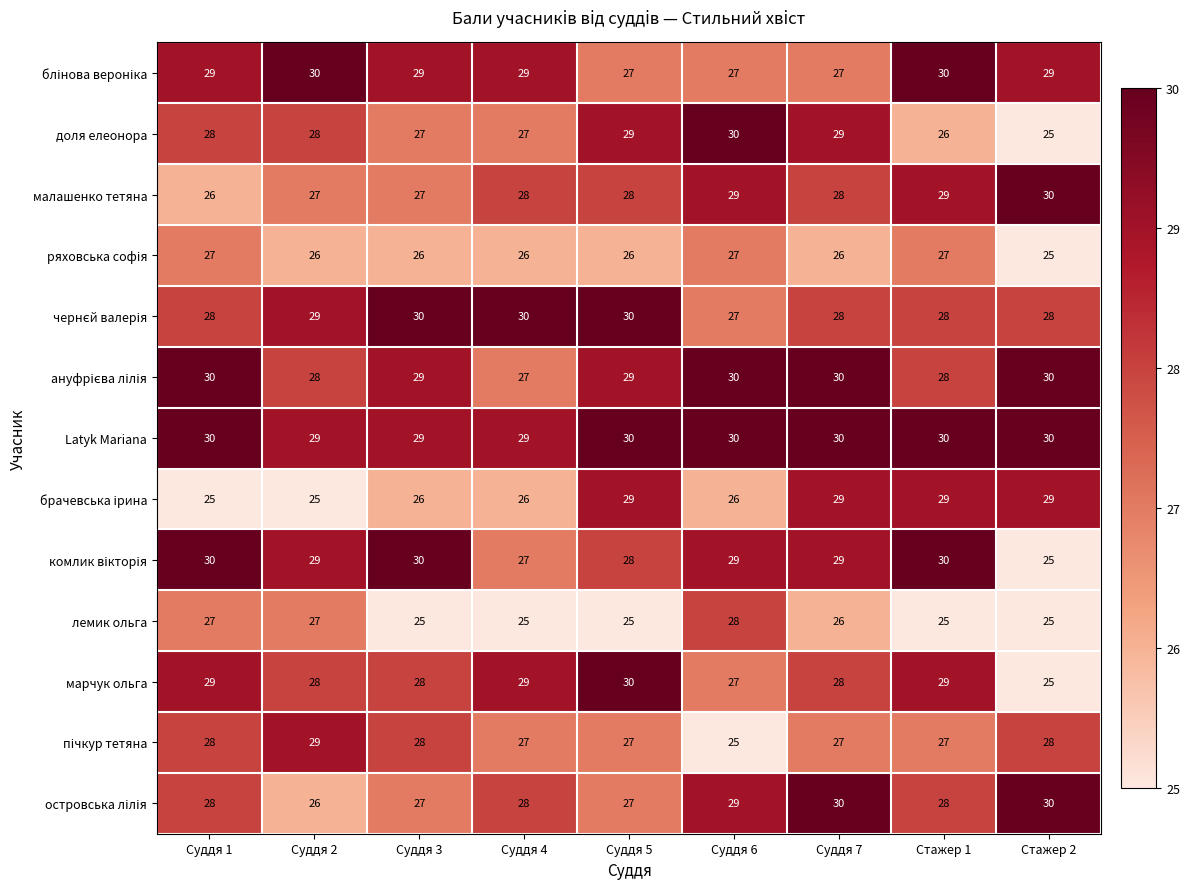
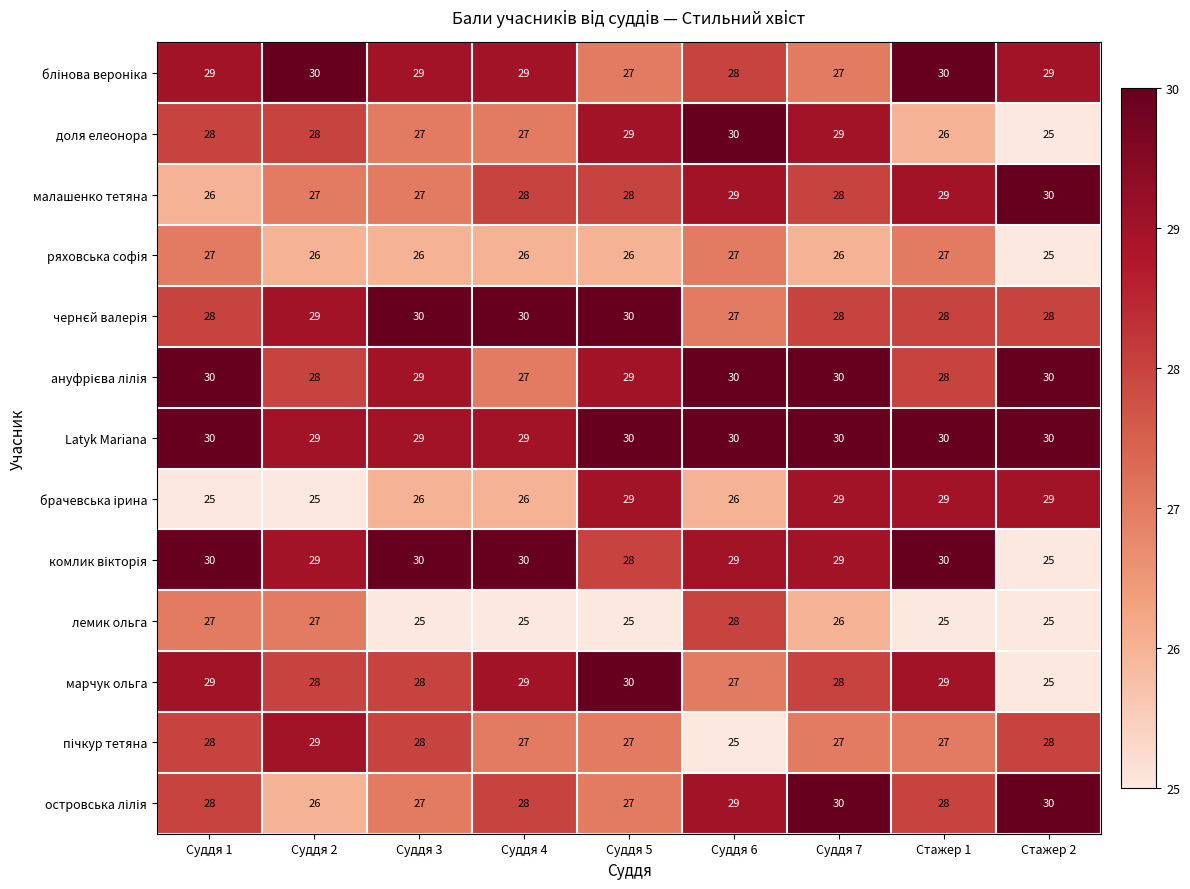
  {
    "блінова вероніка": {
      "Суддя 1": 29,
      "Суддя 2": 30,
      "Суддя 3": 29,
      "Суддя 4": 29,
      "Суддя 5": 27,
-     "Суддя 6": 27,
+     "Суддя 6": 28,
      "Суддя 7": 27,
      "Стажер 1": 30,
      "Стажер 2": 29
    },
    "доля елеонора": {
      "Суддя 1": 28,
      "Суддя 2": 28,
      "Суддя 3": 27,
      "Суддя 4": 27,
      "Суддя 5": 29,
      "Суддя 6": 30,
      "Суддя 7": 29,
      "Стажер 1": 26,
      "Стажер 2": 25
    },
    "малашенко тетяна": {
      "Суддя 1": 26,
      "Суддя 2": 27,
      "Суддя 3": 27,
      "Суддя 4": 28,
      "Суддя 5": 28,
      "Суддя 6": 29,
      "Суддя 7": 28,
      "Стажер 1": 29,
      "Стажер 2": 30
    },
    "ряховська софія": {
      "Суддя 1": 27,
      "Суддя 2": 26,
      "Суддя 3": 26,
      "Суддя 4": 26,
      "Суддя 5": 26,
      "Суддя 6": 27,
      "Суддя 7": 26,
      "Стажер 1": 27,
      "Стажер 2": 25
    },
    "чернєй валерія": {
      "Суддя 1": 28,
      "Суддя 2": 29,
      "Суддя 3": 30,
      "Суддя 4": 30,
      "Суддя 5": 30,
      "Суддя 6": 27,
      "Суддя 7": 28,
      "Стажер 1": 28,
      "Стажер 2": 28
    },
    "ануфрієва лілія": {
      "Суддя 1": 30,
      "Суддя 2": 28,
      "Суддя 3": 29,
      "Суддя 4": 27,
      "Суддя 5": 29,
      "Суддя 6": 30,
      "Суддя 7": 30,
      "Стажер 1": 28,
      "Стажер 2": 30
    },
    "Latyk Mariana": {
      "Суддя 1": 30,
      "Суддя 2": 29,
      "Суддя 3": 29,
      "Суддя 4": 29,
      "Суддя 5": 30,
      "Суддя 6": 30,
      "Суддя 7": 30,
      "Стажер 1": 30,
      "Стажер 2": 30
    },
    "брачевська ірина": {
      "Суддя 1": 25,
      "Суддя 2": 25,
      "Суддя 3": 26,
      "Суддя 4": 26,
      "Суддя 5": 29,
      "Суддя 6": 26,
      "Суддя 7": 29,
      "Стажер 1": 29,
      "Стажер 2": 29
    },
    "комлик вікторія": {
      "Суддя 1": 30,
      "Суддя 2": 29,
      "Суддя 3": 30,
-     "Суддя 4": 27,
+     "Суддя 4": 30,
      "Суддя 5": 28,
      "Суддя 6": 29,
      "Суддя 7": 29,
      "Стажер 1": 30,
      "Стажер 2": 25
    },
    "лемик ольга": {
      "Суддя 1": 27,
      "Суддя 2": 27,
      "Суддя 3": 25,
      "Суддя 4": 25,
      "Суддя 5": 25,
      "Суддя 6": 28,
      "Суддя 7": 26,
      "Стажер 1": 25,
      "Стажер 2": 25
    },
    "марчук ольга": {
      "Суддя 1": 29,
      "Суддя 2": 28,
      "Суддя 3": 28,
      "Суддя 4": 29,
      "Суддя 5": 30,
      "Суддя 6": 27,
      "Суддя 7": 28,
      "Стажер 1": 29,
      "Стажер 2": 25
    },
    "пічкур тетяна": {
      "Суддя 1": 28,
      "Суддя 2": 29,
      "Суддя 3": 28,
      "Суддя 4": 27,
      "Суддя 5": 27,
      "Суддя 6": 25,
      "Суддя 7": 27,
      "Стажер 1": 27,
      "Стажер 2": 28
    },
    "островська лілія": {
      "Суддя 1": 28,
      "Суддя 2": 26,
      "Суддя 3": 27,
      "Суддя 4": 28,
      "Суддя 5": 27,
      "Суддя 6": 29,
      "Суддя 7": 30,
      "Стажер 1": 28,
      "Стажер 2": 30
    }
  }
